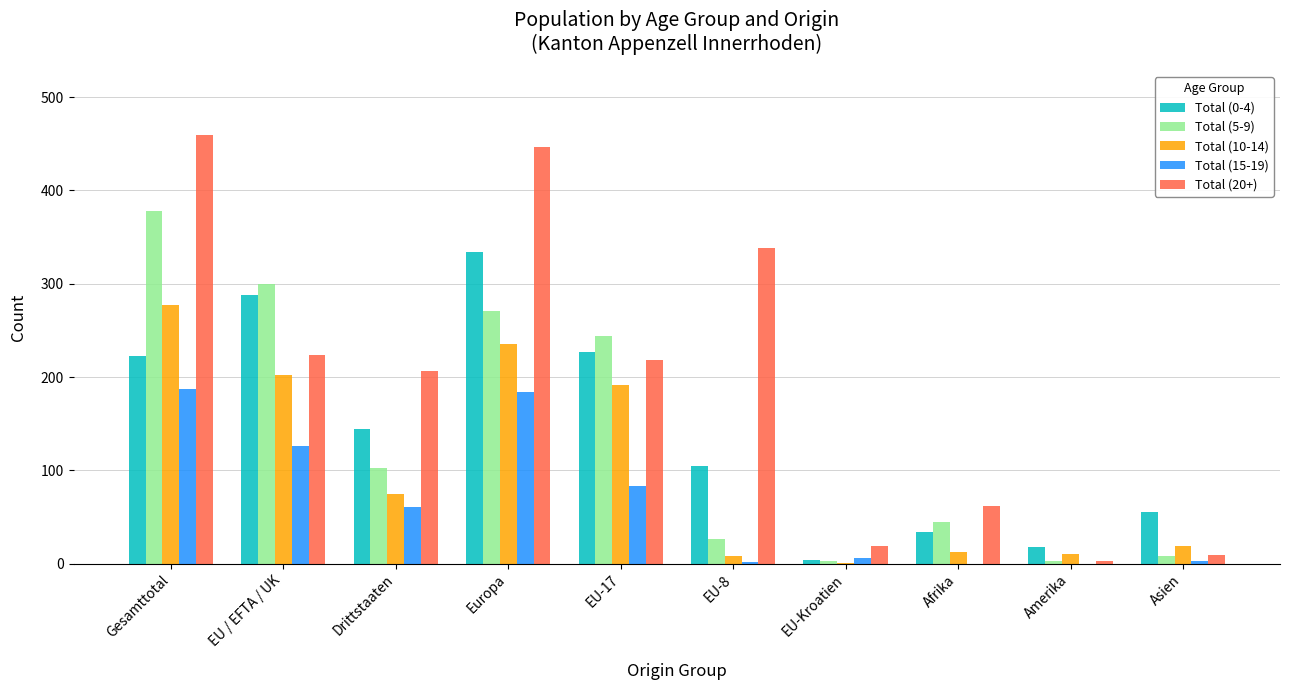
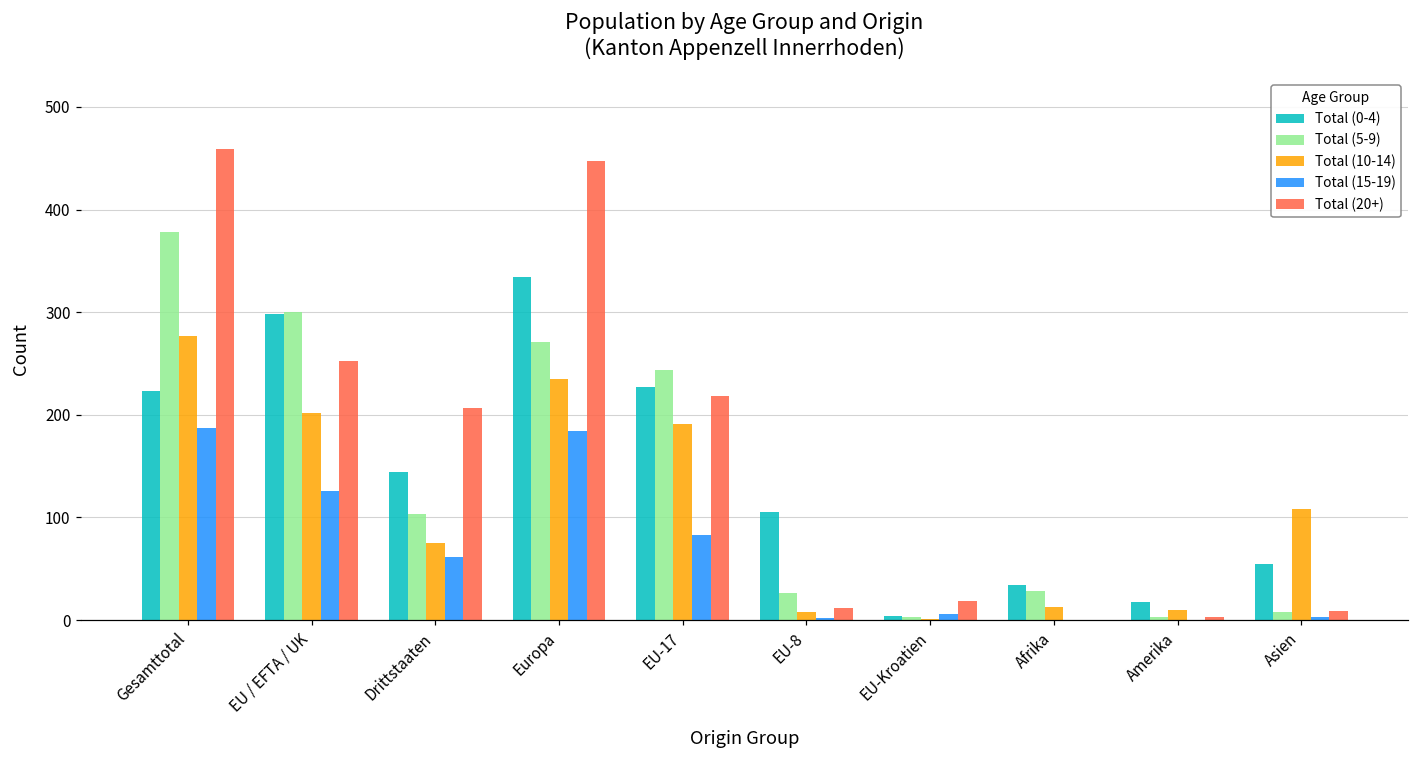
  {
    "Total (0-4)": {
      "Gesamttotal": 220,
-     "EU / EFTA / UK": 290,
+     "EU / EFTA / UK": 300,
      "Drittstaaten": 140,
      "Europa": 330,
      "EU-17": 230,
      "EU-8": 110,
      "EU-Kroatien": 0,
      "Afrika": 30,
      "Amerika": 20,
      "Asien": 60
    },
    "Total (5-9)": {
      "Gesamttotal": 380,
      "EU / EFTA / UK": 300,
      "Drittstaaten": 100,
      "Europa": 270,
      "EU-17": 240,
      "EU-8": 30,
      "EU-Kroatien": 0,
-     "Afrika": 50,
+     "Afrika": 30,
      "Amerika": 0,
      "Asien": 10
    },
    "Total (10-14)": {
      "Gesamttotal": 280,
      "EU / EFTA / UK": 200,
      "Drittstaaten": 80,
      "Europa": 240,
      "EU-17": 190,
      "EU-8": 10,
      "Afrika": 10,
      "Amerika": 10,
-     "Asien": 20
+     "Asien": 110
    },
    "Total (15-19)": {
      "Gesamttotal": 190,
      "EU / EFTA / UK": 130,
      "Drittstaaten": 60,
      "Europa": 180,
      "EU-17": 80,
      "EU-Kroatien": 10,
      "Afrika": 0,
      "Amerika": 0,
      "Asien": 0
    },
    "Total (20+)": {
      "Gesamttotal": 460,
-     "EU / EFTA / UK": 220,
+     "EU / EFTA / UK": 250,
      "Drittstaaten": 210,
      "Europa": 450,
      "EU-17": 220,
-     "EU-8": 340,
+     "EU-8": 10,
      "EU-Kroatien": 20,
-     "Afrika": 60,
+     "Afrika": 0,
      "Amerika": 0,
      "Asien": 10
    }
  }
